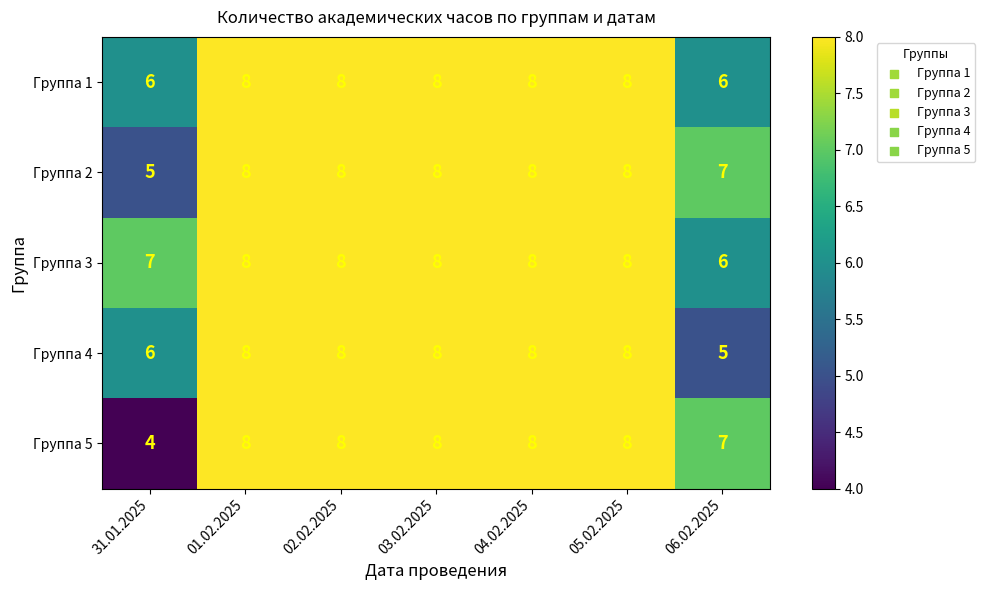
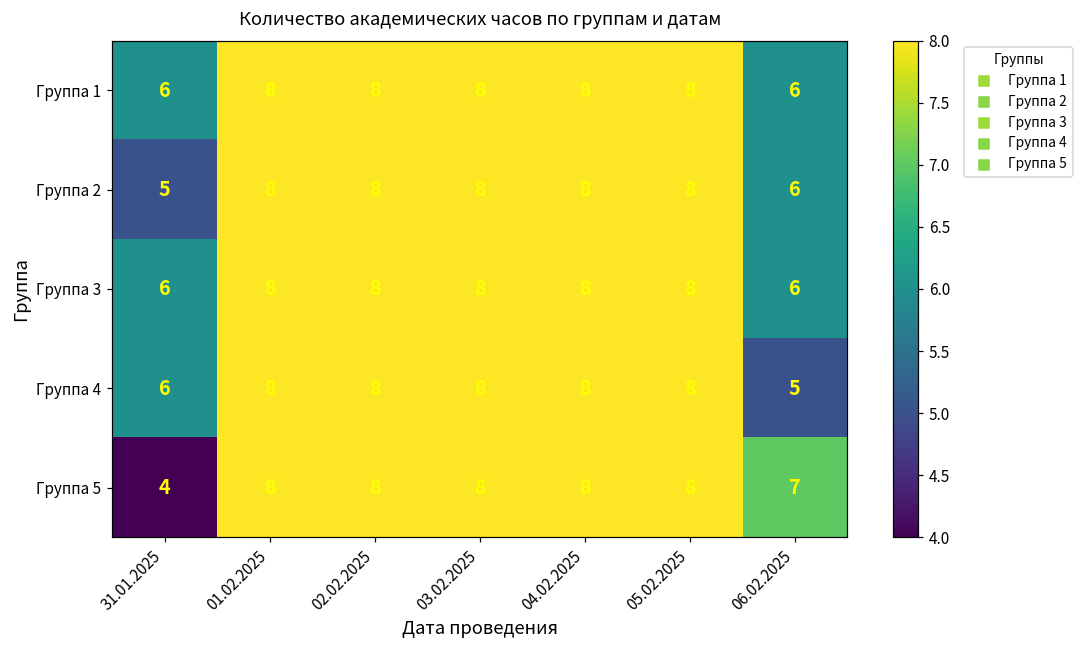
  {
    "Группа 1": {
      "31.01.2025": 6,
      "06.02.2025": 6
    },
    "Группа 2": {
      "31.01.2025": 5,
-     "06.02.2025": 7
+     "06.02.2025": 6
    },
    "Группа 3": {
-     "31.01.2025": 7,
+     "31.01.2025": 6,
      "06.02.2025": 6
    },
    "Группа 4": {
      "31.01.2025": 6,
      "06.02.2025": 5
    },
    "Группа 5": {
      "31.01.2025": 4,
      "06.02.2025": 7
    }
  }
